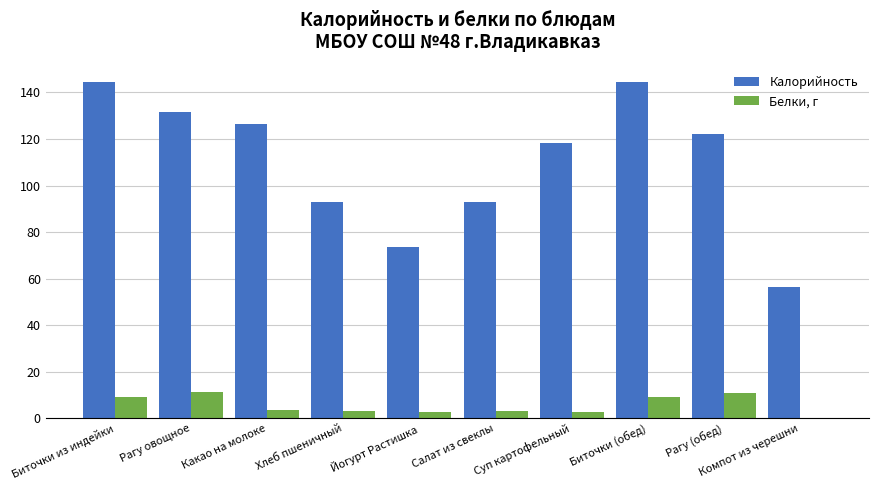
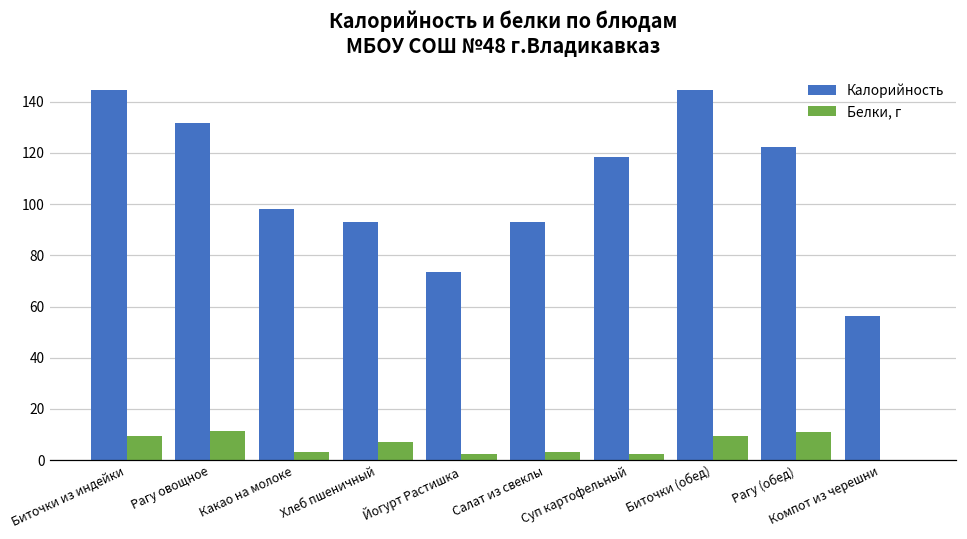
  {
    "Калорийность": {
      "Биточки из индейки": 145,
      "Рагу овощное": 132,
-     "Какао на молоке": 126,
+     "Какао на молоке": 98,
      "Хлеб пшеничный": 93,
      "Йогурт Растишка": 73,
      "Салат из свеклы": 93,
      "Суп картофельный": 118,
      "Биточки (обед)": 145,
      "Рагу (обед)": 122,
      "Компот из черешни": 56
    },
    "Белки, г": {
      "Биточки из индейки": 9,
      "Рагу овощное": 11,
      "Какао на молоке": 3,
-     "Хлеб пшеничный": 3,
+     "Хлеб пшеничный": 7,
      "Йогурт Растишка": 3,
      "Салат из свеклы": 3,
      "Суп картофельный": 3,
      "Биточки (обед)": 9,
      "Рагу (обед)": 11
    }
  }
